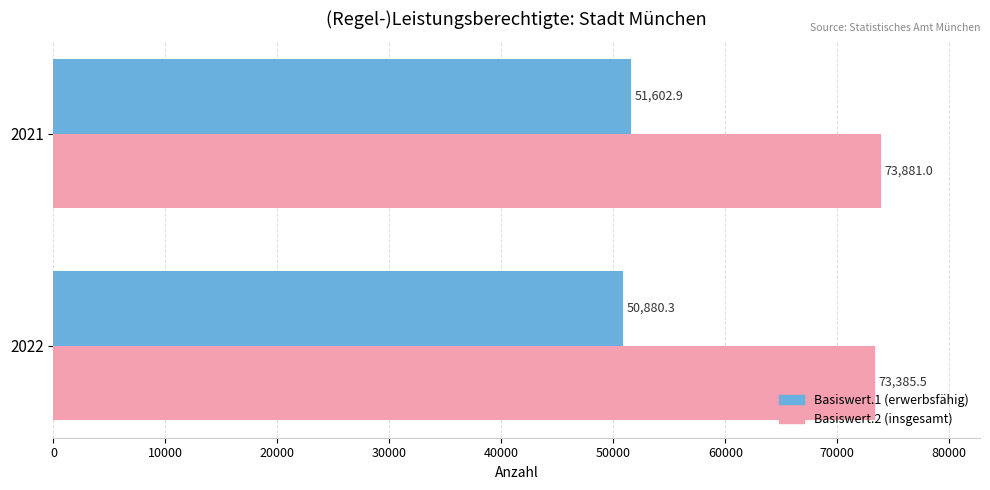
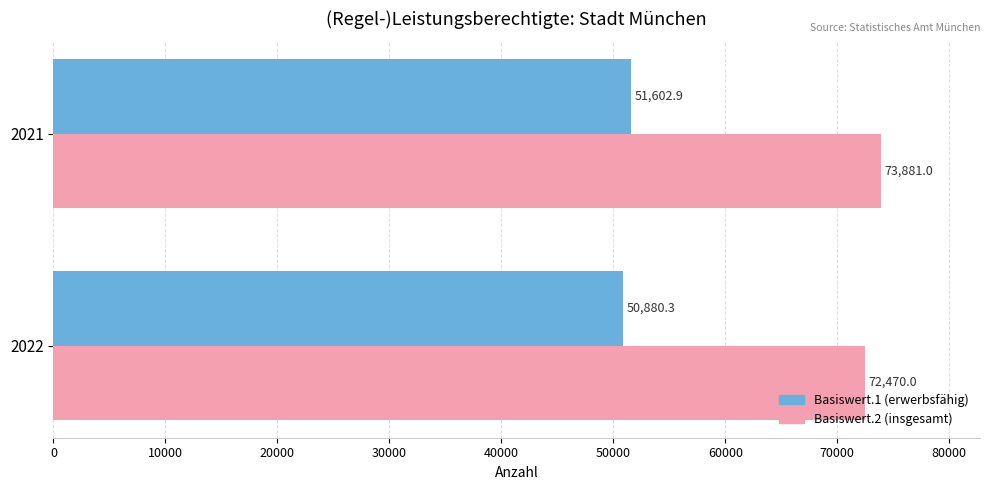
  {
    "Basiswert.1 (erwerbsfähig)": {
      "2021": "51,602.9",
      "2022": "50,880.3"
    },
    "Basiswert.2 (insgesamt)": {
      "2021": "73,881.0",
-     "2022": "73,385.5"
+     "2022": "72,470.0"
    }
  }
